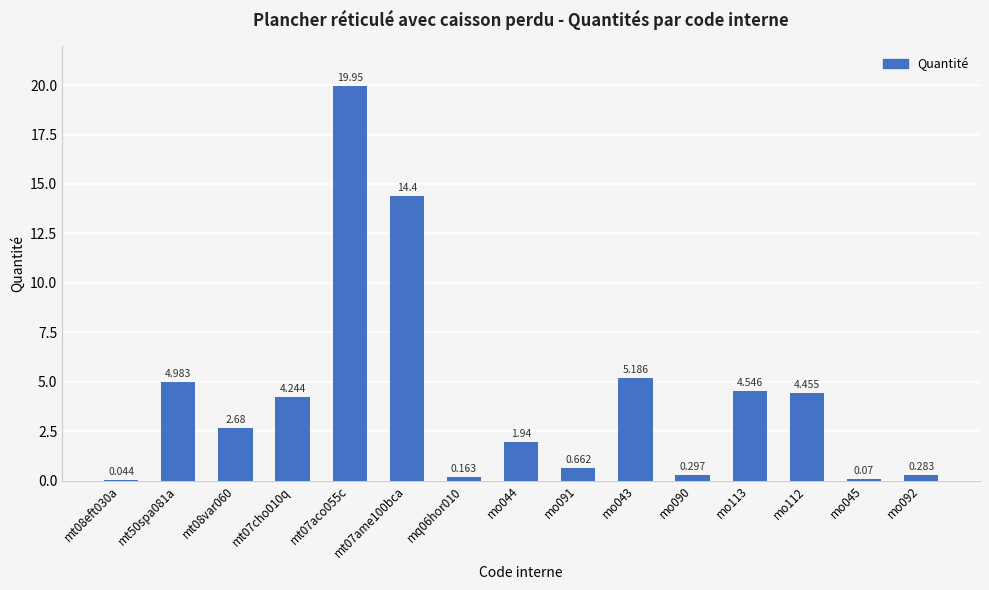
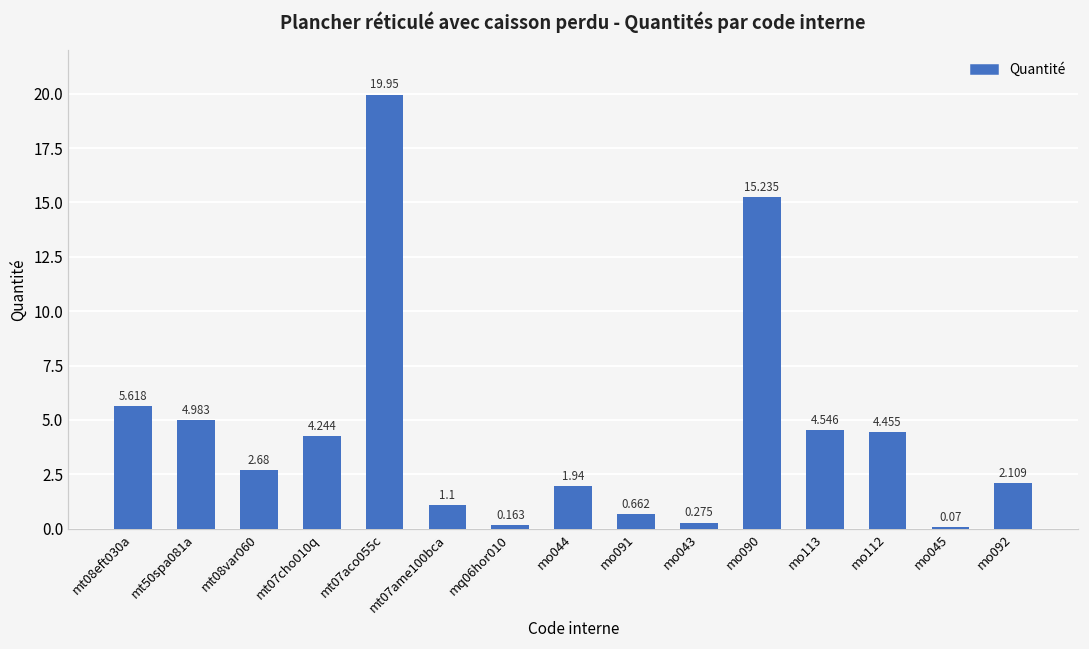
  {
-   "mt08eft030a": 0.044,
+   "mt08eft030a": 5.618,
    "mt50spa081a": 4.983,
    "mt08var060": 2.68,
    "mt07cho010q": 4.244,
    "mt07aco055c": 19.95,
-   "mt07ame100bca": 14.4,
+   "mt07ame100bca": 1.1,
    "mq06hor010": 0.163,
    "mo044": 1.94,
    "mo091": 0.662,
-   "mo043": 5.186,
-   "mo090": 0.297,
+   "mo043": 0.275,
+   "mo090": 15.235,
    "mo113": 4.546,
    "mo112": 4.455,
    "mo045": 0.07,
-   "mo092": 0.283
+   "mo092": 2.109
  }
